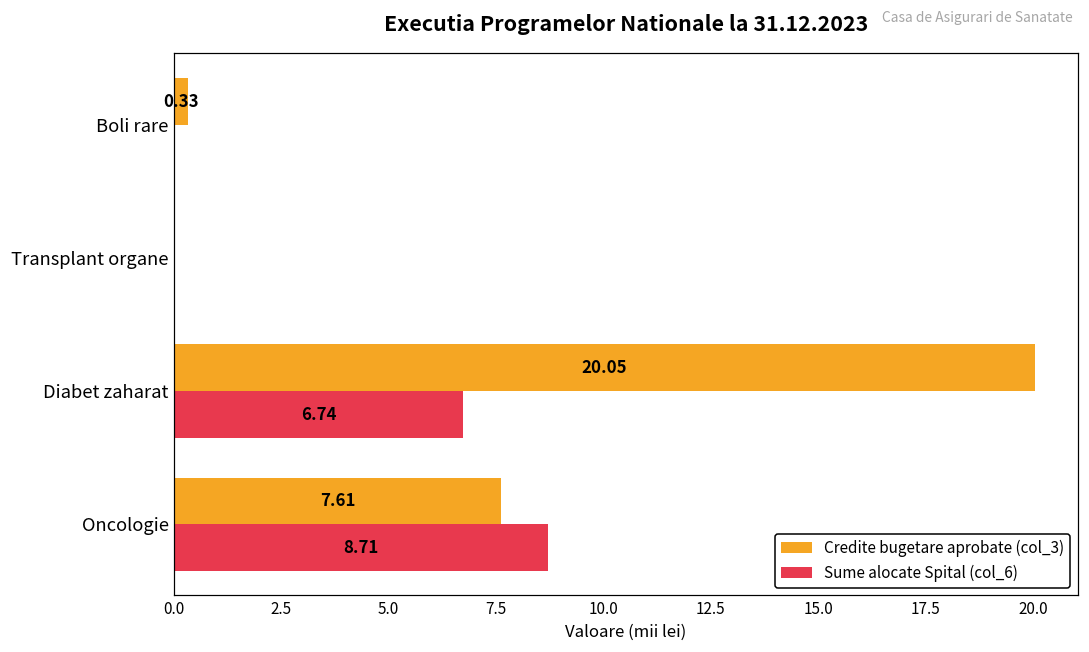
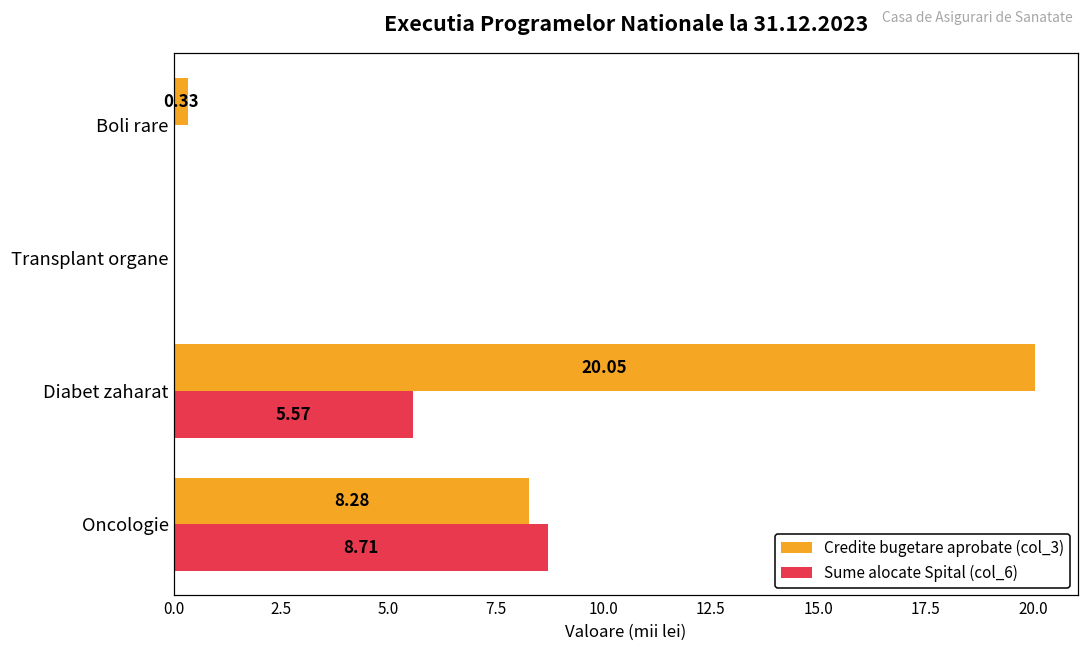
  {
    "Credite bugetare aprobate (col_3)": {
      "Boli rare": 0.33,
      "Diabet zaharat": 20.05,
-     "Oncologie": 7.61
+     "Oncologie": 8.28
    },
    "Sume alocate Spital (col_6)": {
-     "Diabet zaharat": 6.74,
+     "Diabet zaharat": 5.57,
      "Oncologie": 8.71
    }
  }
